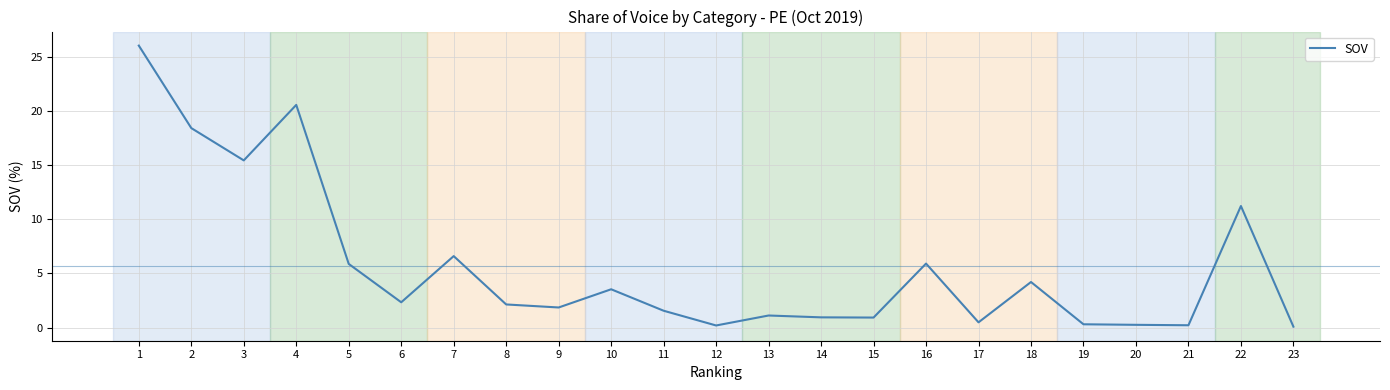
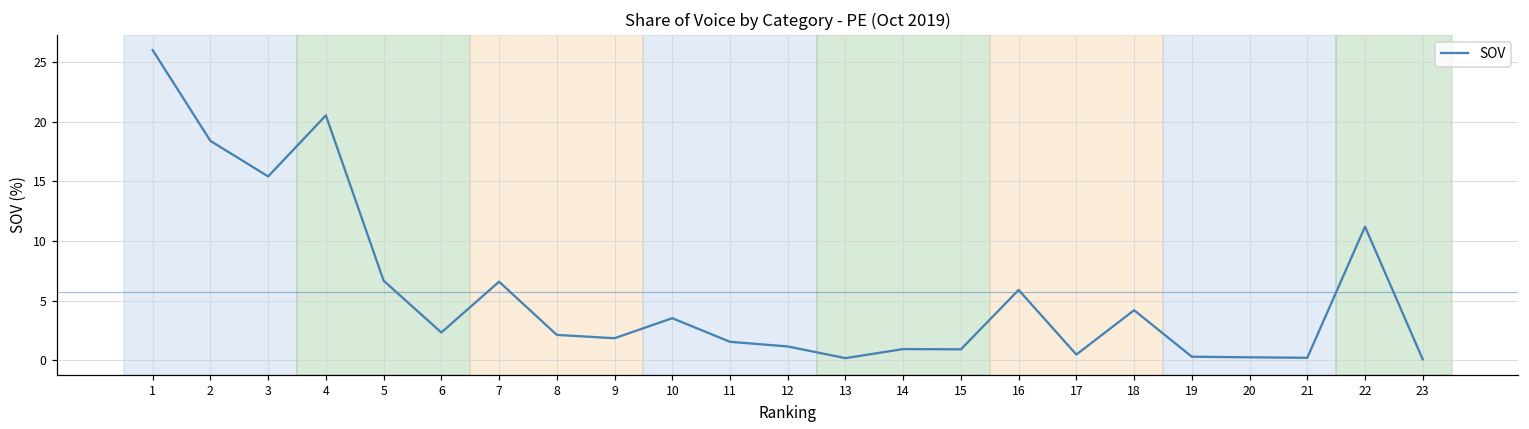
  {
    "1": 26.0,
    "2": 18.4,
    "3": 15.4,
    "4": 20.5,
-   "5": 5.9,
+   "5": 6.7,
    "6": 2.3,
    "7": 6.6,
    "8": 2.1,
    "9": 1.9,
    "10": 3.5,
    "11": 1.6,
-   "12": 0.2,
-   "13": 1.1,
+   "12": 1.2,
+   "13": 0.2,
    "14": 0.9,
    "15": 0.9,
    "16": 5.9,
    "17": 0.5,
    "18": 4.2,
    "19": 0.3,
    "20": 0.3,
    "21": 0.2,
    "22": 11.2,
    "23": 0.1
  }
